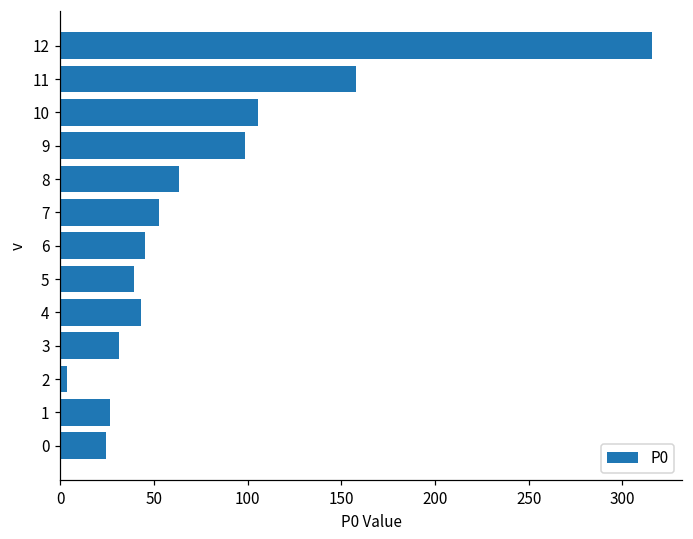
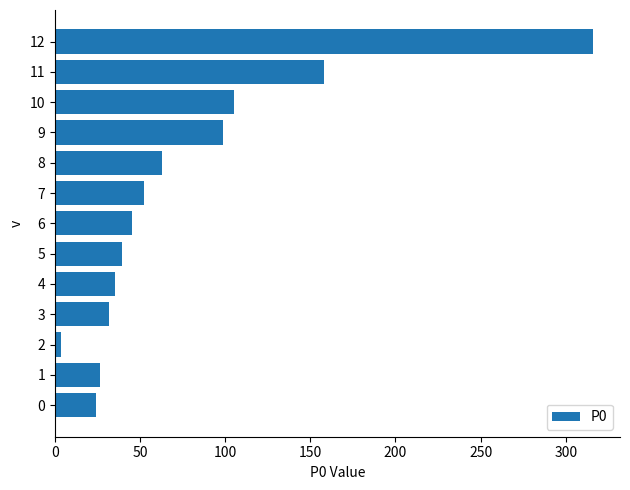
  {
    "12": 316,
    "11": 158,
    "10": 105,
    "9": 99,
    "8": 63,
    "7": 53,
    "6": 45,
    "5": 40,
-   "4": 43,
+   "4": 35,
    "3": 32,
    "2": 4,
    "1": 26,
    "0": 24
  }
